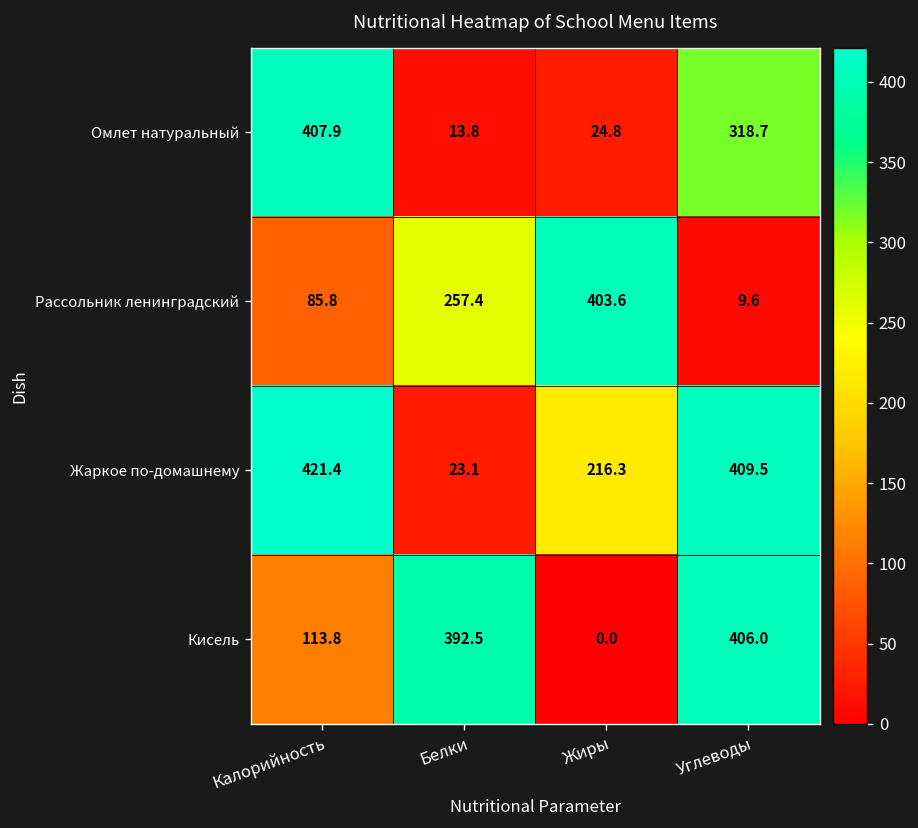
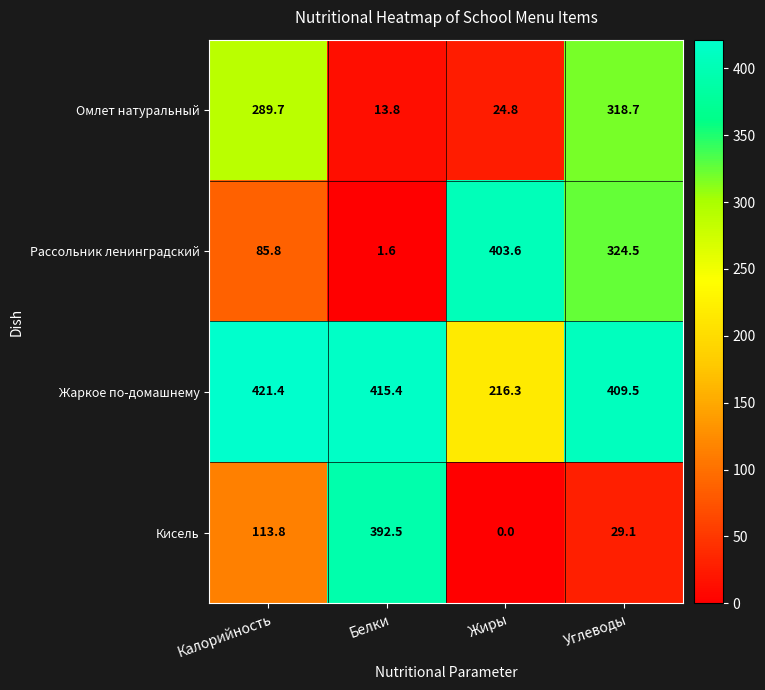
  {
    "Омлет натуральный": {
-     "Калорийность": 407.9,
+     "Калорийность": 289.7,
      "Белки": 13.8,
      "Жиры": 24.8,
      "Углеводы": 318.7
    },
    "Рассольник ленинградский": {
      "Калорийность": 85.8,
-     "Белки": 257.4,
+     "Белки": 1.6,
      "Жиры": 403.6,
-     "Углеводы": 9.6
+     "Углеводы": 324.5
    },
    "Жаркое по-домашнему": {
      "Калорийность": 421.4,
-     "Белки": 23.1,
+     "Белки": 415.4,
      "Жиры": 216.3,
      "Углеводы": 409.5
    },
    "Кисель": {
      "Калорийность": 113.8,
      "Белки": 392.5,
      "Жиры": 0.0,
-     "Углеводы": 406.0
+     "Углеводы": 29.1
    }
  }
